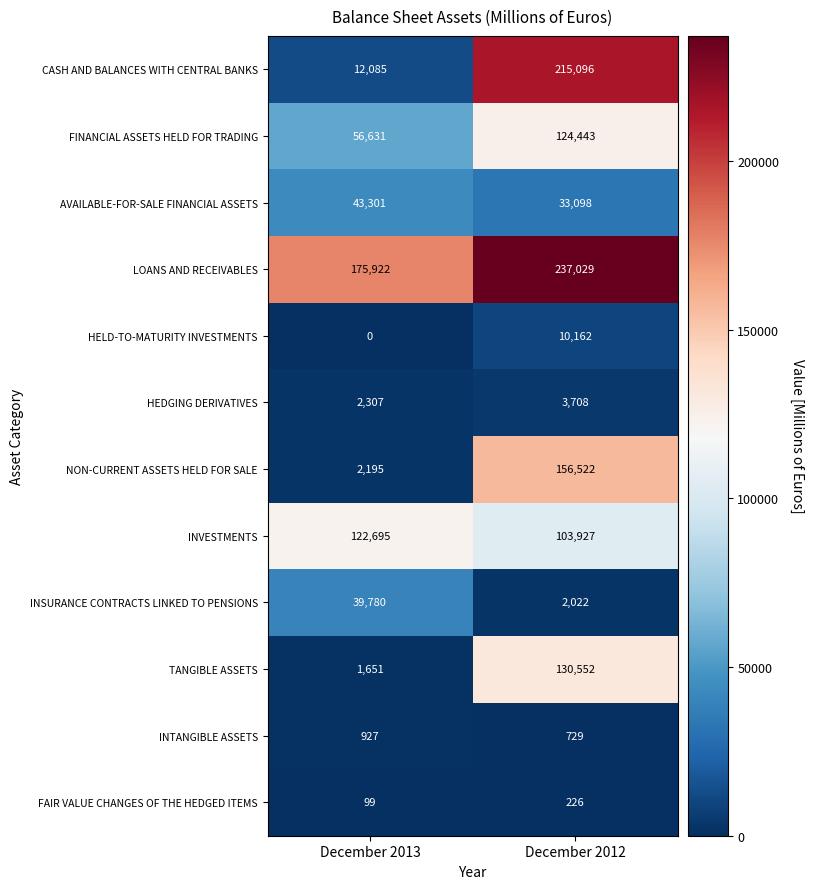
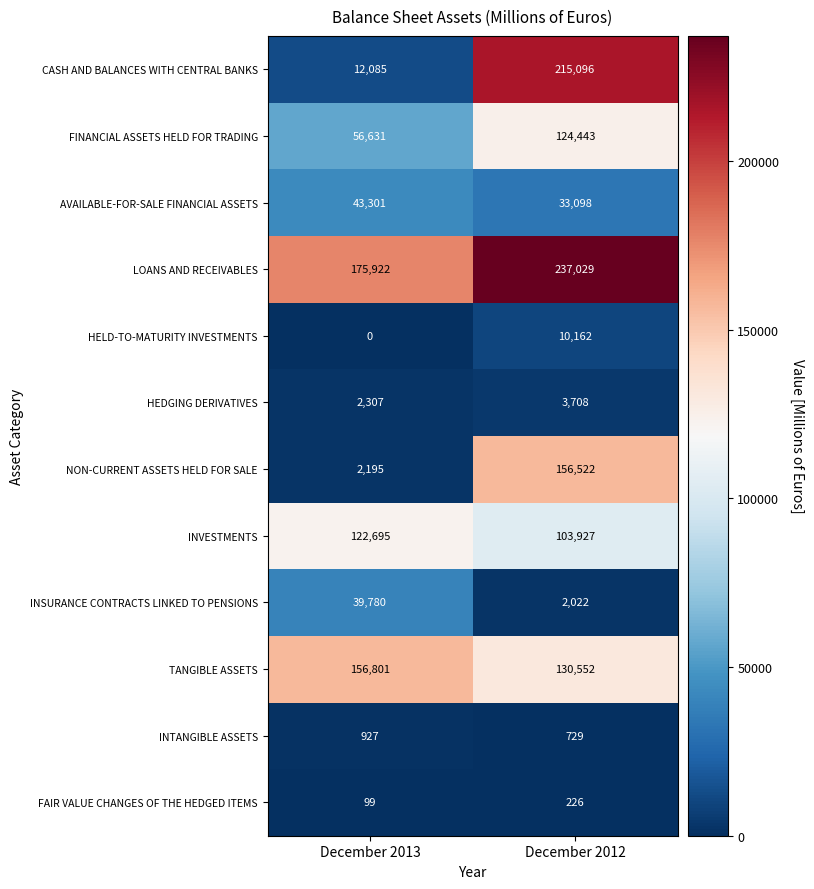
  {
    "CASH AND BALANCES WITH CENTRAL BANKS": {
      "December 2013": "12,085",
      "December 2012": "215,096"
    },
    "FINANCIAL ASSETS HELD FOR TRADING": {
      "December 2013": "56,631",
      "December 2012": "124,443"
    },
    "AVAILABLE-FOR-SALE FINANCIAL ASSETS": {
      "December 2013": "43,301",
      "December 2012": "33,098"
    },
    "LOANS AND RECEIVABLES": {
      "December 2013": "175,922",
      "December 2012": "237,029"
    },
    "HELD-TO-MATURITY INVESTMENTS": {
      "December 2013": "0",
      "December 2012": "10,162"
    },
    "HEDGING DERIVATIVES": {
      "December 2013": "2,307",
      "December 2012": "3,708"
    },
    "NON-CURRENT ASSETS HELD FOR SALE": {
      "December 2013": "2,195",
      "December 2012": "156,522"
    },
    "INVESTMENTS": {
      "December 2013": "122,695",
      "December 2012": "103,927"
    },
    "INSURANCE CONTRACTS LINKED TO PENSIONS": {
      "December 2013": "39,780",
      "December 2012": "2,022"
    },
    "TANGIBLE ASSETS": {
-     "December 2013": "1,651",
+     "December 2013": "156,801",
      "December 2012": "130,552"
    },
    "INTANGIBLE ASSETS": {
      "December 2013": "927",
      "December 2012": "729"
    },
    "FAIR VALUE CHANGES OF THE HEDGED ITEMS": {
      "December 2013": "99",
      "December 2012": "226"
    }
  }
